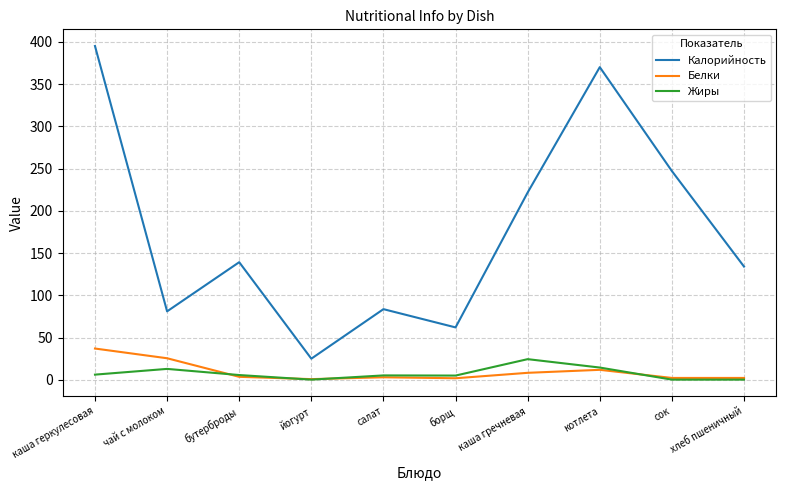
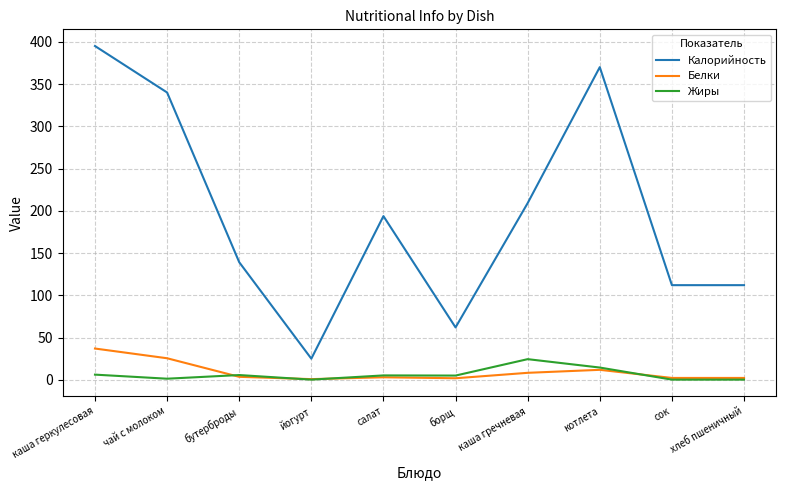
  {
    "Калорийность": {
      "каша геркулесовая": 400,
-     "чай с молоком": 80,
+     "чай с молоком": 340,
      "бутерброды": 140,
      "йогурт": 30,
-     "салат": 80,
+     "салат": 190,
      "борщ": 60,
-     "каша гречневая": 220,
+     "каша гречневая": 210,
      "котлета": 370,
-     "сок": 250,
-     "хлеб пшеничный": 130
+     "сок": 110,
+     "хлеб пшеничный": 110
    },
    "Белки": {
      "каша геркулесовая": 40,
      "чай с молоком": 30,
      "борщ": 0,
      "каша гречневая": 10
    },
    "Жиры": {
      "каша геркулесовая": 10,
-     "чай с молоком": 10,
+     "чай с молоком": 0,
      "борщ": 10,
      "каша гречневая": 20
    }
  }
